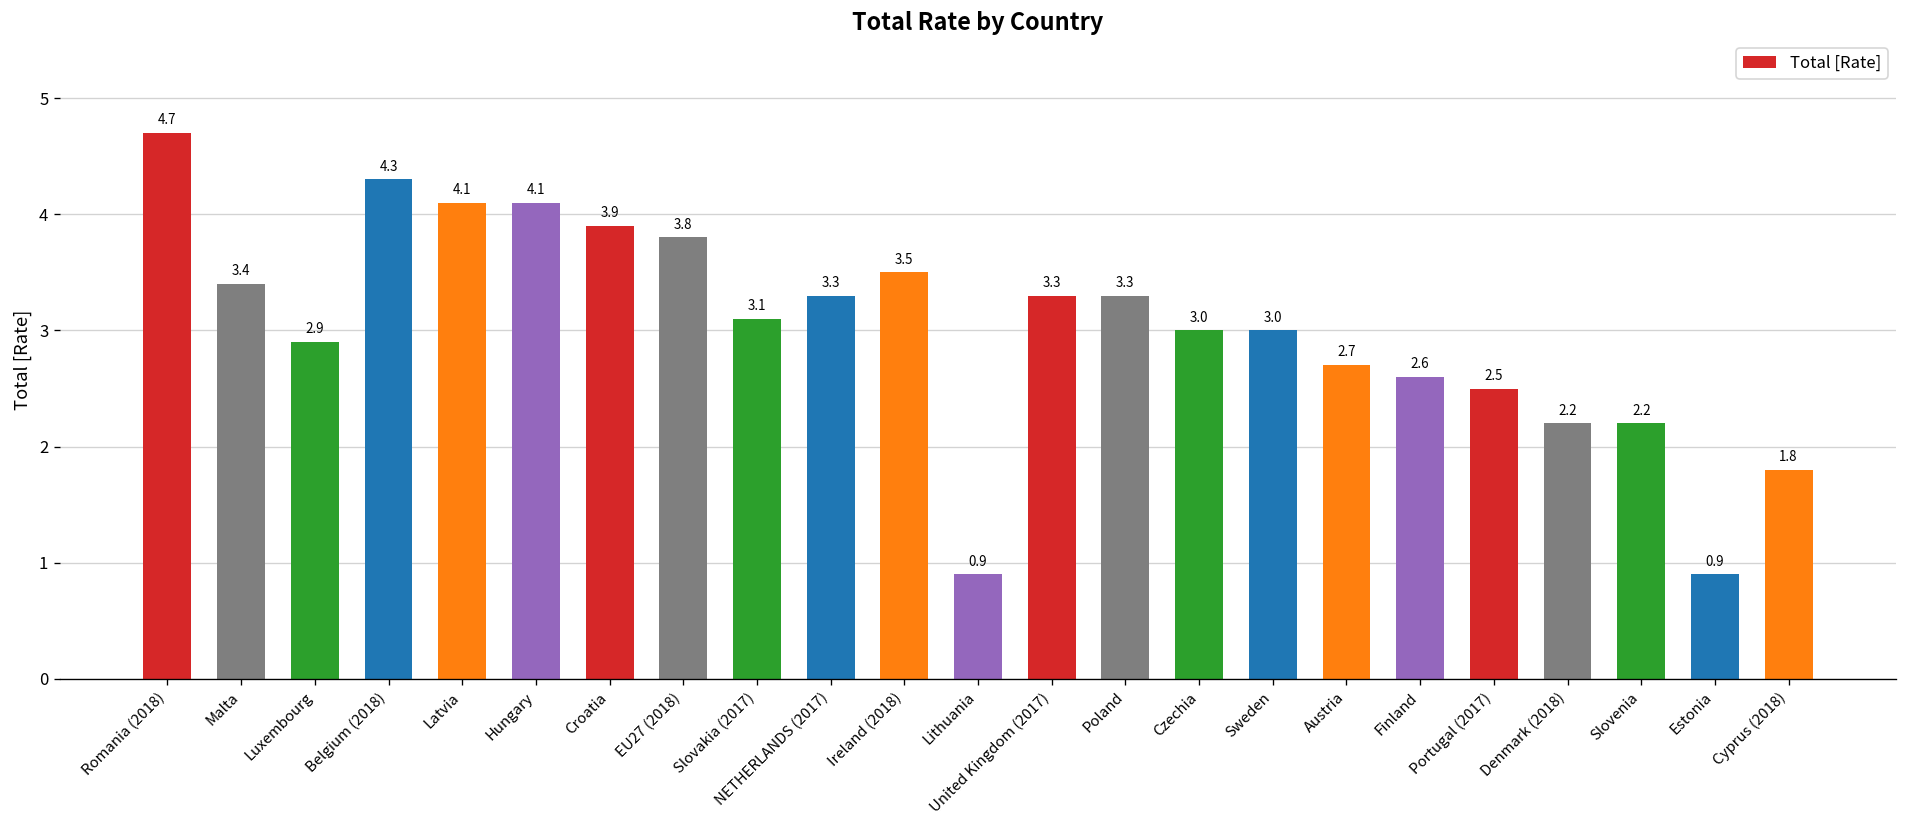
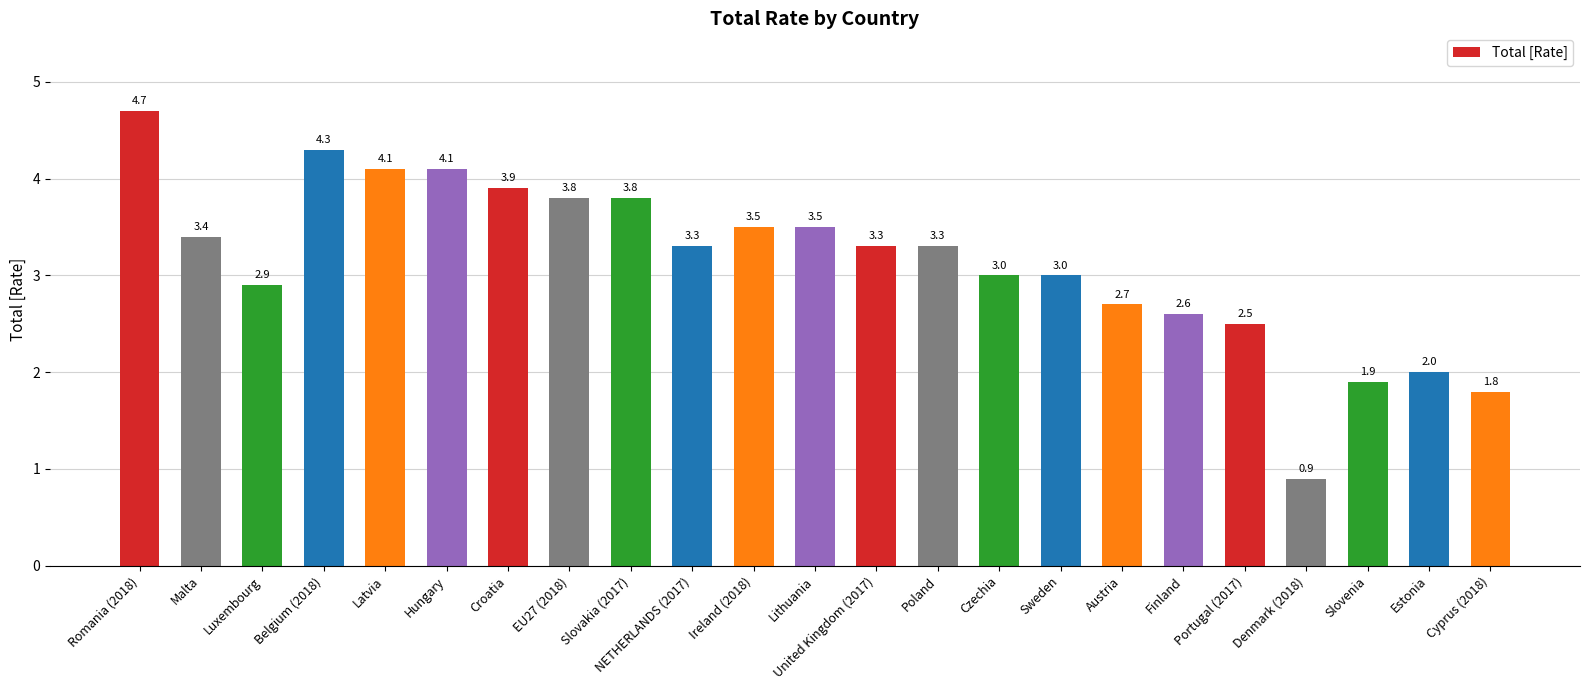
  {
    "Romania (2018)": 4.7,
    "Malta": 3.4,
    "Luxembourg": 2.9,
    "Belgium (2018)": 4.3,
    "Latvia": 4.1,
    "Hungary": 4.1,
    "Croatia": 3.9,
    "EU27 (2018)": 3.8,
-   "Slovakia (2017)": 3.1,
+   "Slovakia (2017)": 3.8,
    "NETHERLANDS (2017)": 3.3,
    "Ireland (2018)": 3.5,
-   "Lithuania": 0.9,
+   "Lithuania": 3.5,
    "United Kingdom (2017)": 3.3,
    "Poland": 3.3,
    "Czechia": 3.0,
    "Sweden": 3.0,
    "Austria": 2.7,
    "Finland": 2.6,
    "Portugal (2017)": 2.5,
-   "Denmark (2018)": 2.2,
-   "Slovenia": 2.2,
-   "Estonia": 0.9,
+   "Denmark (2018)": 0.9,
+   "Slovenia": 1.9,
+   "Estonia": 2.0,
    "Cyprus (2018)": 1.8
  }
